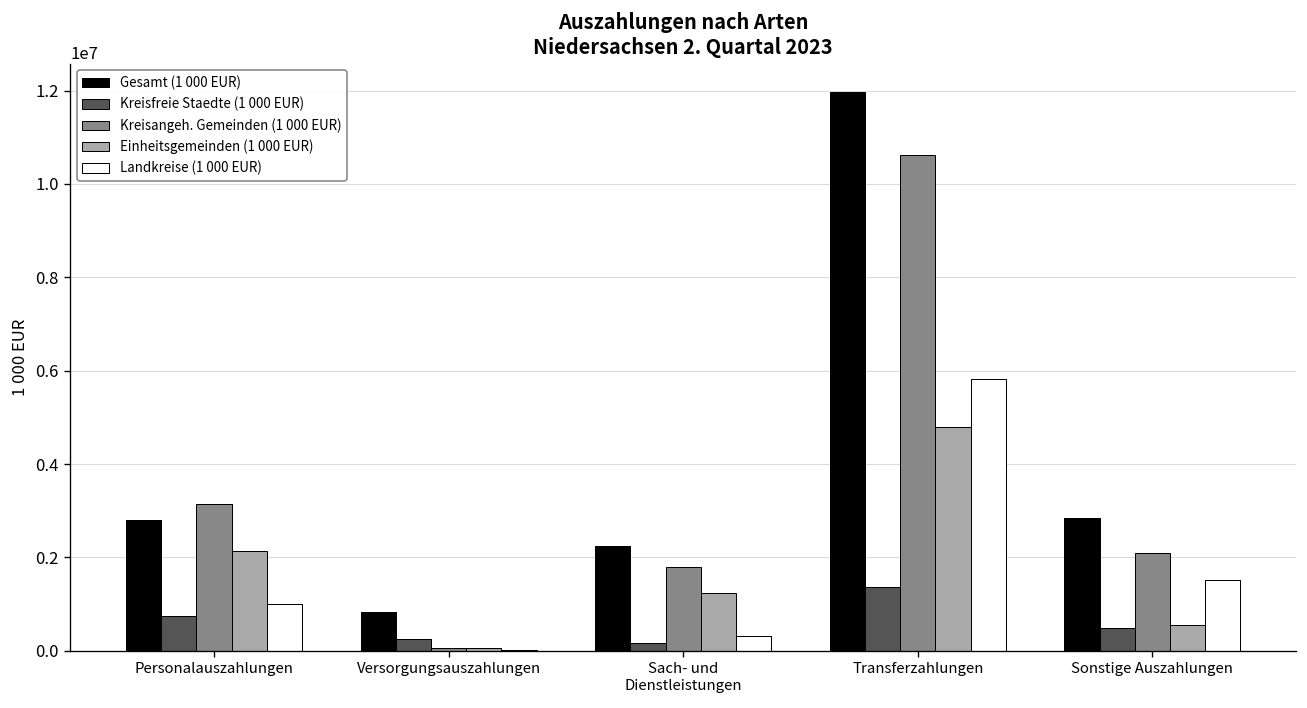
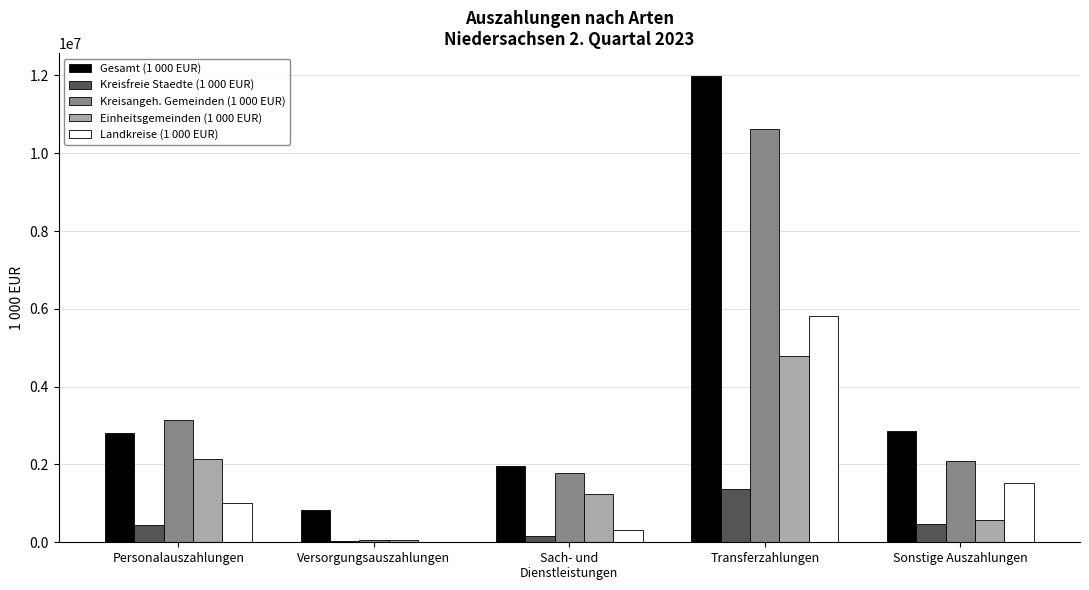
  {
    "Gesamt (1 000 EUR)": {
      "Personalauszahlungen": 2800000,
      "Versorgungsauszahlungen": 800000,
-     "Sach- und Dienstleistungen": 2200000,
+     "Sach- und Dienstleistungen": 2000000,
      "Transferzahlungen": 12000000,
      "Sonstige Auszahlungen": 2900000
    },
    "Kreisfreie Staedte (1 000 EUR)": {
-     "Personalauszahlungen": 700000,
-     "Versorgungsauszahlungen": 300000,
+     "Personalauszahlungen": 400000,
+     "Versorgungsauszahlungen": 0,
      "Sach- und Dienstleistungen": 200000,
      "Transferzahlungen": 1400000,
      "Sonstige Auszahlungen": 500000
    },
    "Landkreise (1 000 EUR)": {
      "Personalauszahlungen": 1000000,
      "Sach- und Dienstleistungen": 300000,
      "Transferzahlungen": 5800000,
      "Sonstige Auszahlungen": 1500000
    }
  }
